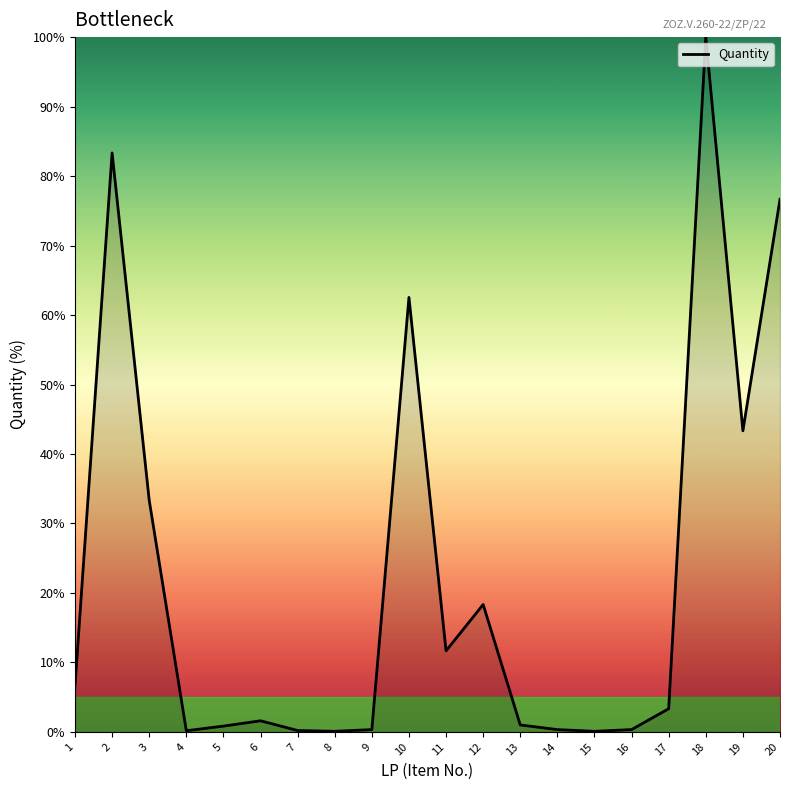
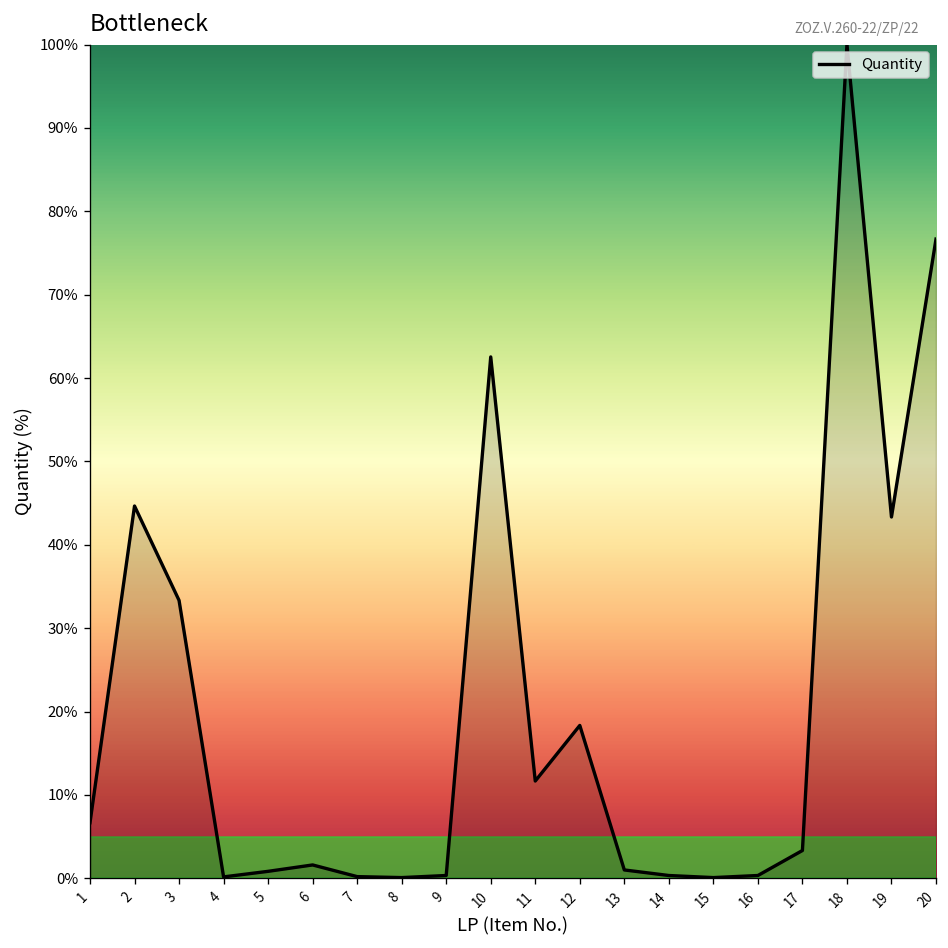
  {
    "1": "7%",
-   "2": "83%",
+   "2": "45%",
    "3": "33%",
    "10": "63%",
    "11": "12%",
    "12": "18%",
    "19": "43%",
    "20": "77%"
  }
